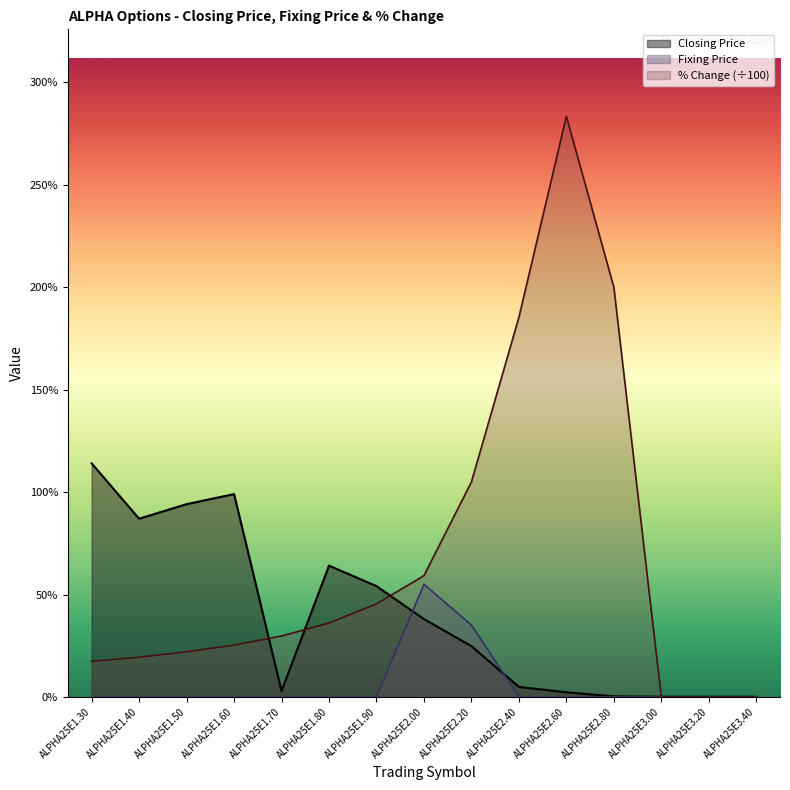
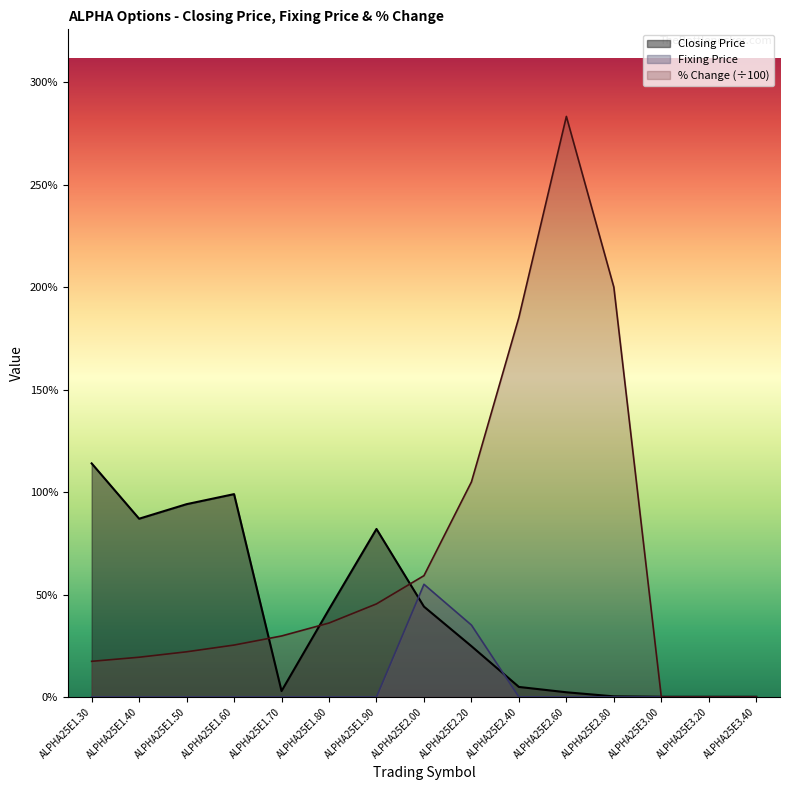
  {
    "Closing Price": {
      "ALPHA25E1.30": "114%",
      "ALPHA25E1.40": "87%",
      "ALPHA25E1.50": "94%",
      "ALPHA25E1.60": "99%",
      "ALPHA25E1.70": "3%",
-     "ALPHA25E1.80": "64%",
-     "ALPHA25E1.90": "54%",
-     "ALPHA25E2.00": "38%",
+     "ALPHA25E1.80": "43%",
+     "ALPHA25E1.90": "82%",
+     "ALPHA25E2.00": "44%",
      "ALPHA25E2.20": "25%",
      "ALPHA25E2.40": "5%",
      "ALPHA25E2.60": "2%"
    }
  }
